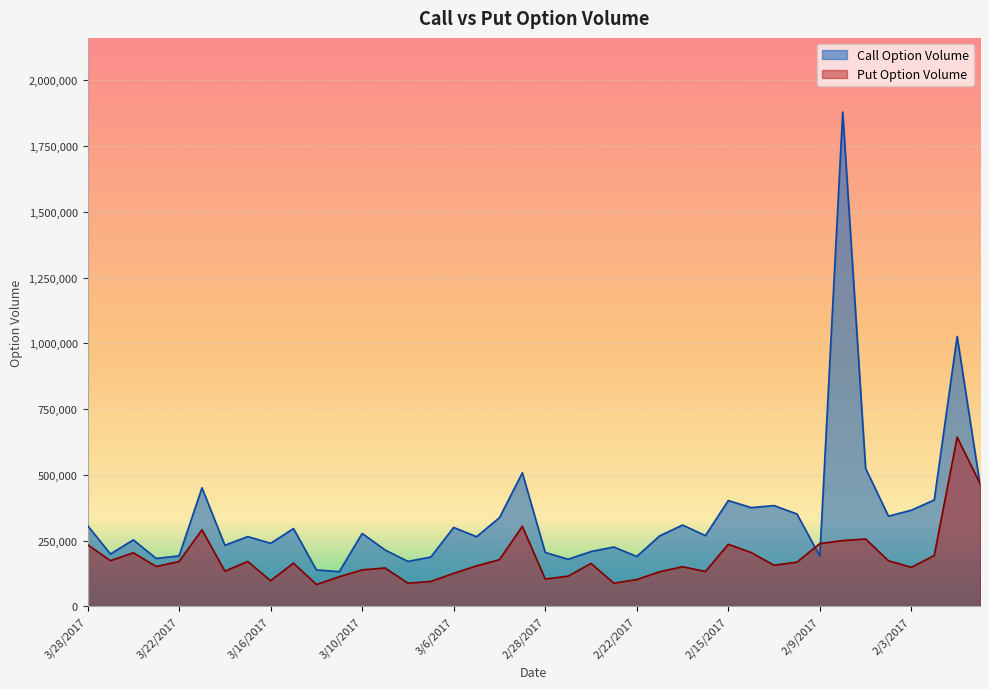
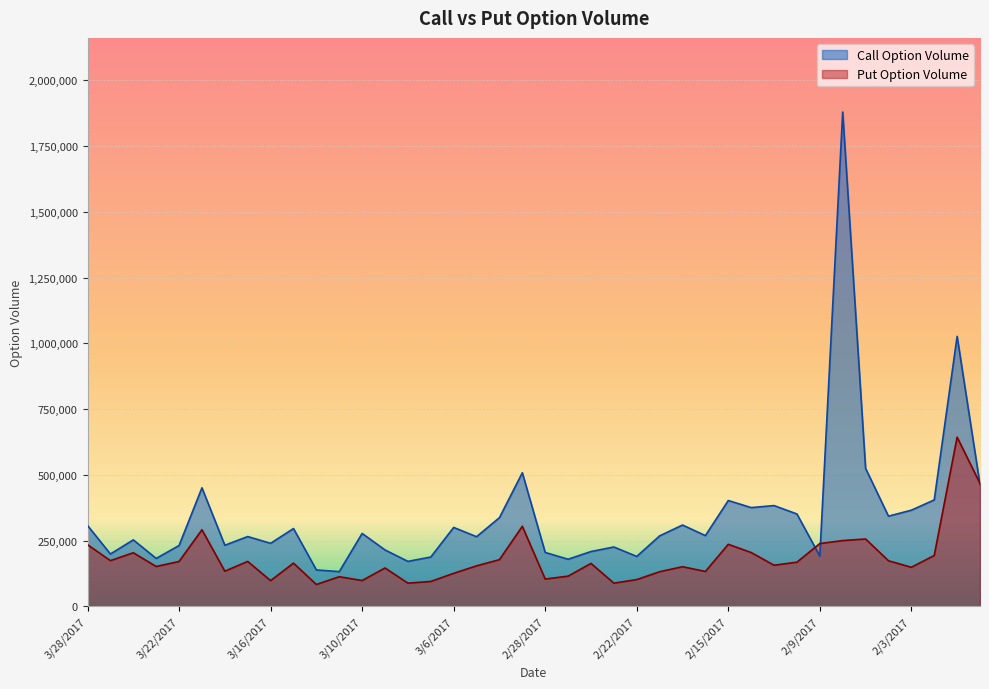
  {
    "Call Option Volume": {
      "3/28/2017": "310,000",
-     "3/22/2017": "190,000",
+     "3/22/2017": "230,000",
      "3/16/2017": "240,000",
      "3/10/2017": "280,000",
      "3/6/2017": "300,000",
      "2/28/2017": "210,000",
      "2/22/2017": "190,000",
      "2/15/2017": "400,000",
      "2/9/2017": "190,000",
      "2/3/2017": "370,000"
    },
    "Put Option Volume": {
      "3/28/2017": "230,000",
      "3/22/2017": "170,000",
      "3/16/2017": "100,000",
-     "3/10/2017": "140,000",
+     "3/10/2017": "100,000",
      "3/6/2017": "130,000",
      "2/28/2017": "100,000",
      "2/22/2017": "100,000",
      "2/15/2017": "240,000",
      "2/9/2017": "240,000",
      "2/3/2017": "150,000"
    }
  }
